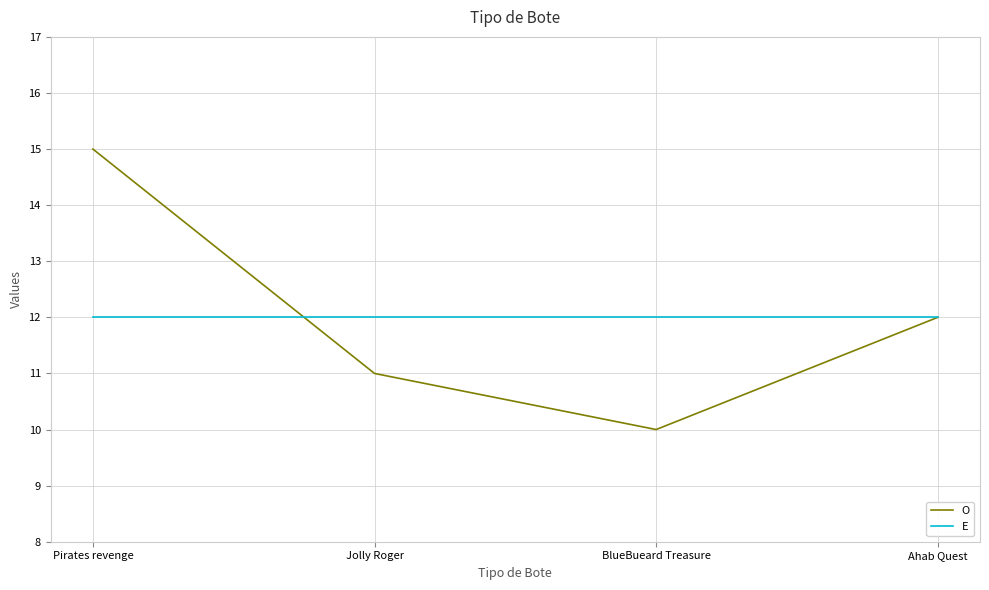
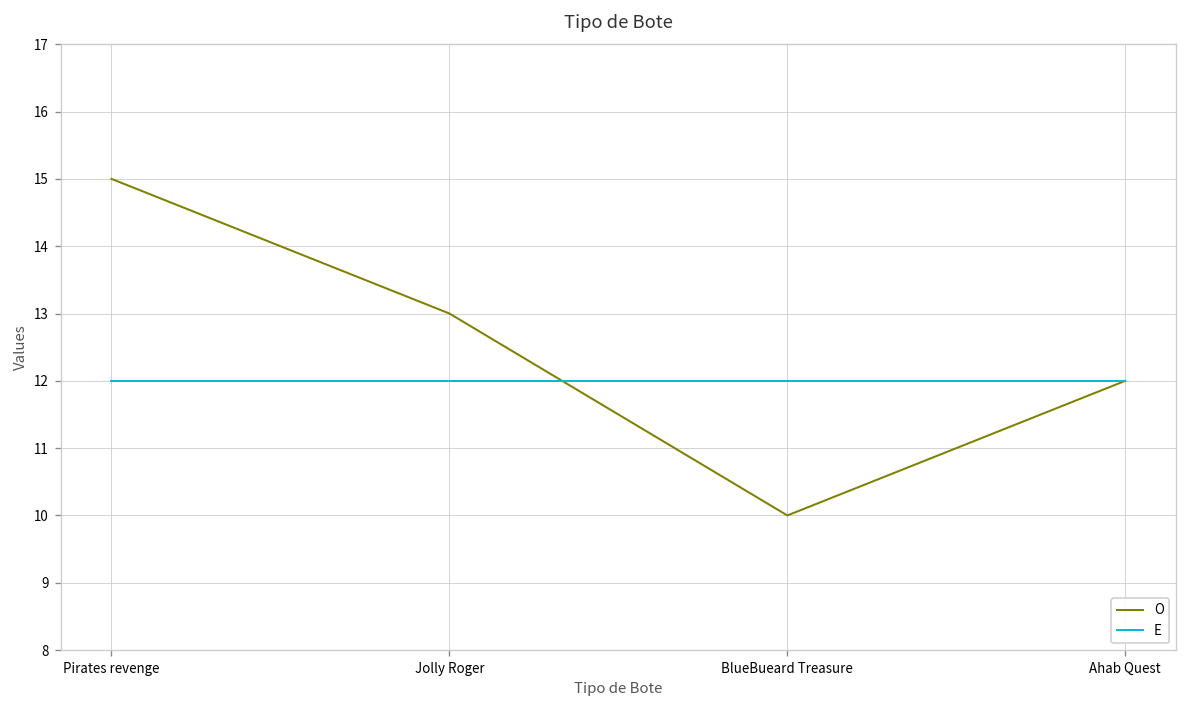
  {
    "O": {
      "Pirates revenge": 15,
-     "Jolly Roger": 11,
+     "Jolly Roger": 13,
      "BlueBueard Treasure": 10
    },
    "E": {
      "Pirates revenge": 12,
      "Jolly Roger": 12,
      "BlueBueard Treasure": 12
    }
  }
